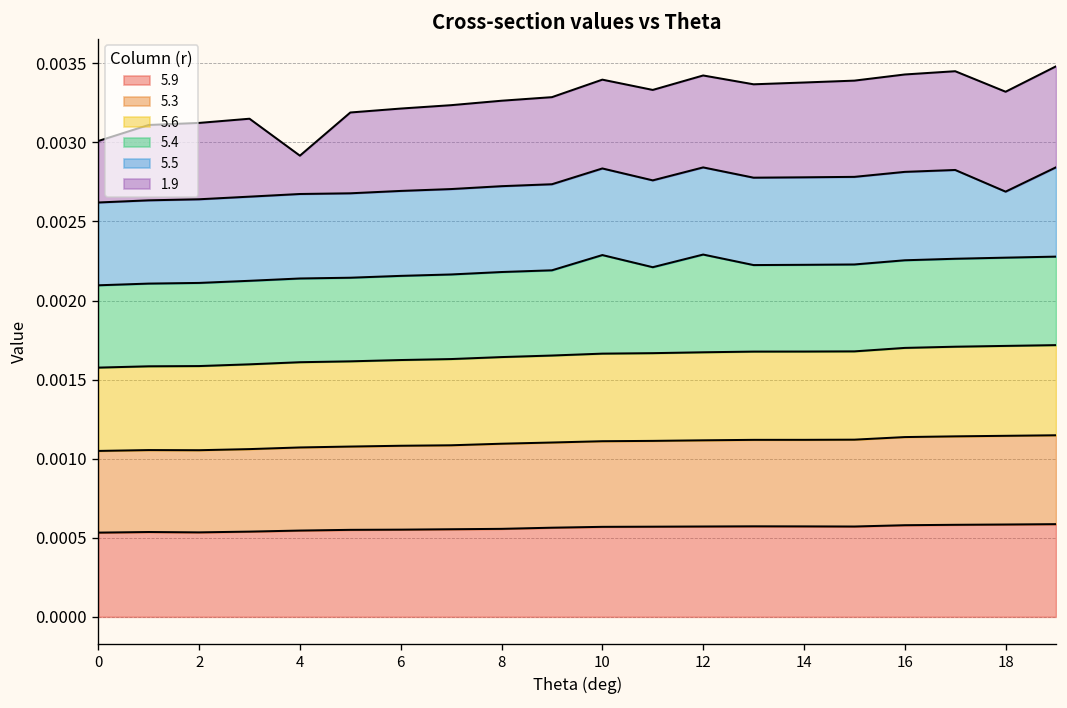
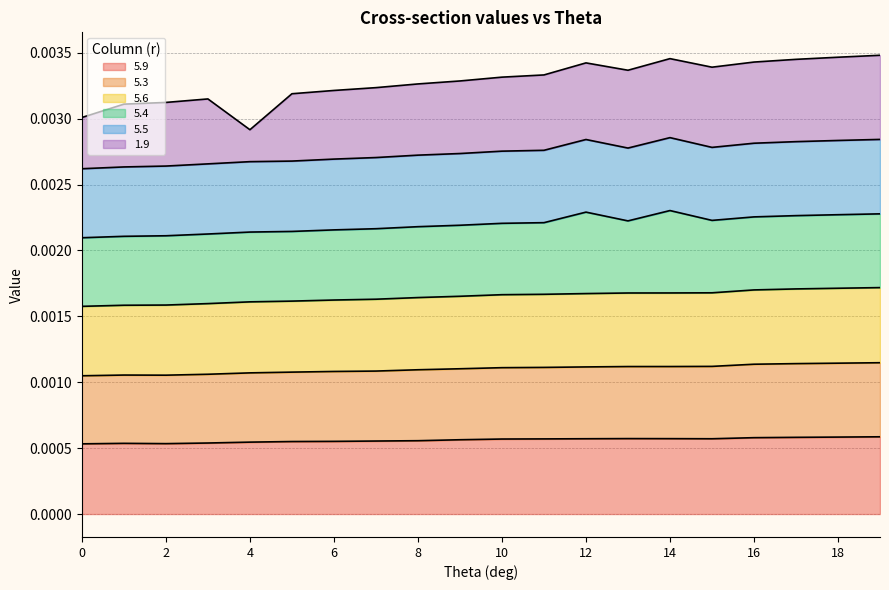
  {
    "5.4": {
      "0": 0.00052,
      "2": 0.00053,
      "4": 0.00053,
      "6": 0.00053,
      "8": 0.00054,
-     "10": 0.00062,
+     "10": 0.00054,
      "12": 0.00062,
-     "14": 0.00055,
+     "14": 0.00063,
      "16": 0.00055,
      "18": 0.00056
    },
    "5.5": {
      "0": 0.00052,
      "2": 0.00053,
      "4": 0.00053,
      "6": 0.00054,
      "8": 0.00054,
      "10": 0.00055,
      "12": 0.00055,
      "14": 0.00055,
      "16": 0.00056,
-     "18": 0.00042
+     "18": 0.00056
    },
    "1.9": {
      "0": 0.00039,
      "2": 0.00048,
      "4": 0.00024,
      "6": 0.00052,
      "8": 0.00054,
      "10": 0.00056,
      "12": 0.00058,
      "14": 0.00060,
      "16": 0.00062,
      "18": 0.00063
    }
  }
